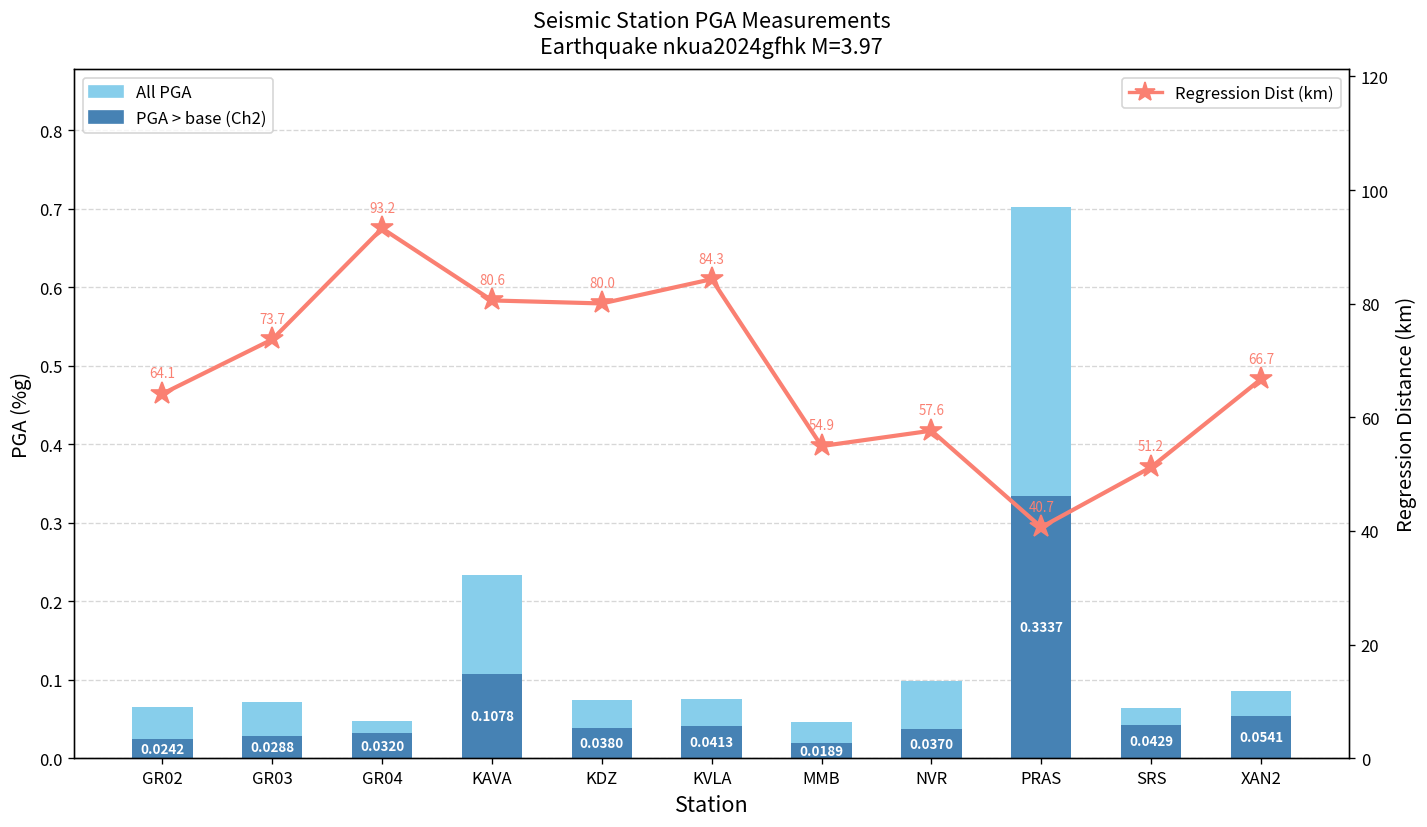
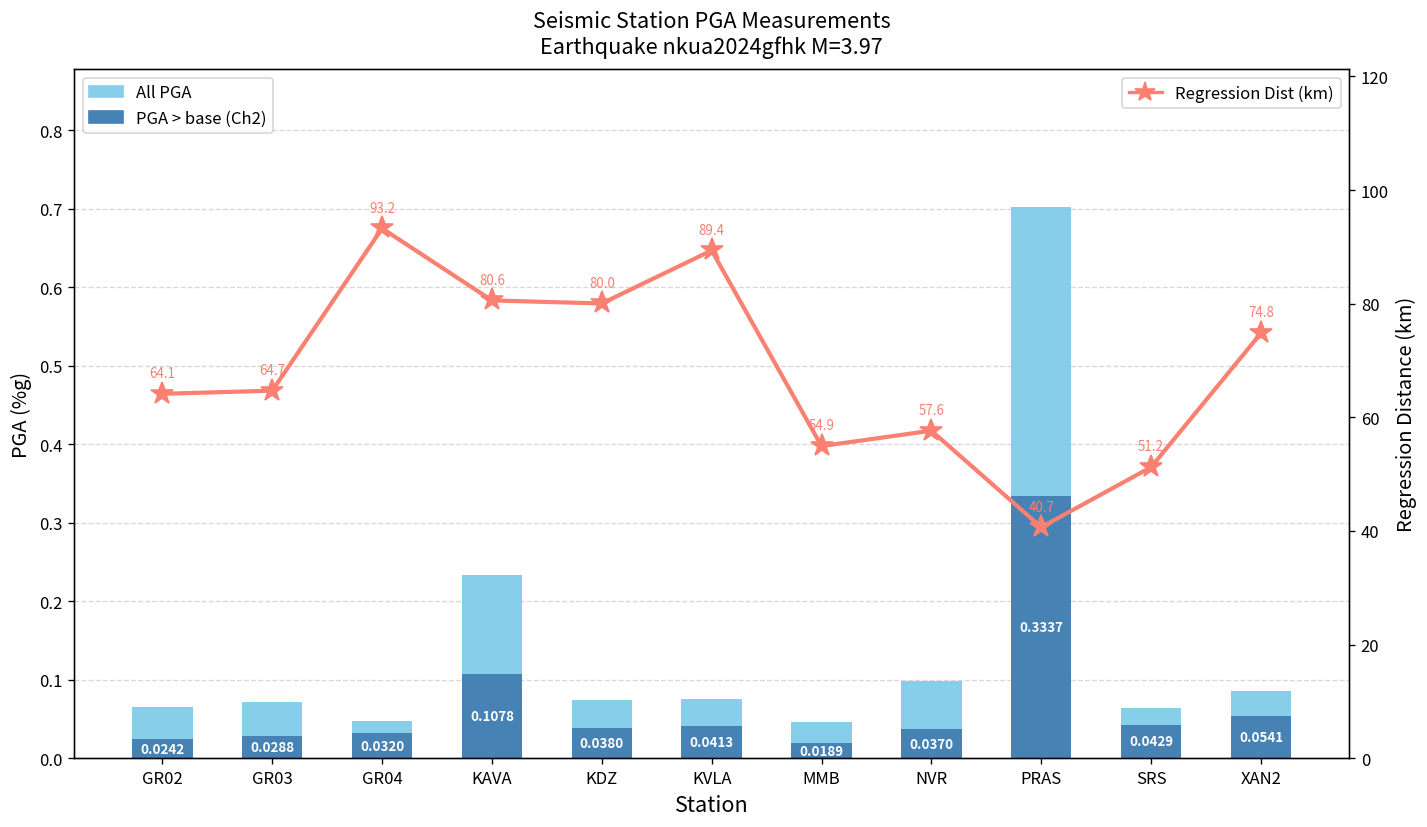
  {
    "Regression Dist (km)": {
      "GR02": 64.1,
-     "GR03": 73.7,
+     "GR03": 64.7,
      "GR04": 93.2,
      "KAVA": 80.6,
      "KDZ": 80.0,
-     "KVLA": 84.3,
+     "KVLA": 89.4,
      "MMB": 54.9,
      "NVR": 57.6,
      "PRAS": 40.7,
      "SRS": 51.2,
-     "XAN2": 66.7
+     "XAN2": 74.8
    }
  }
